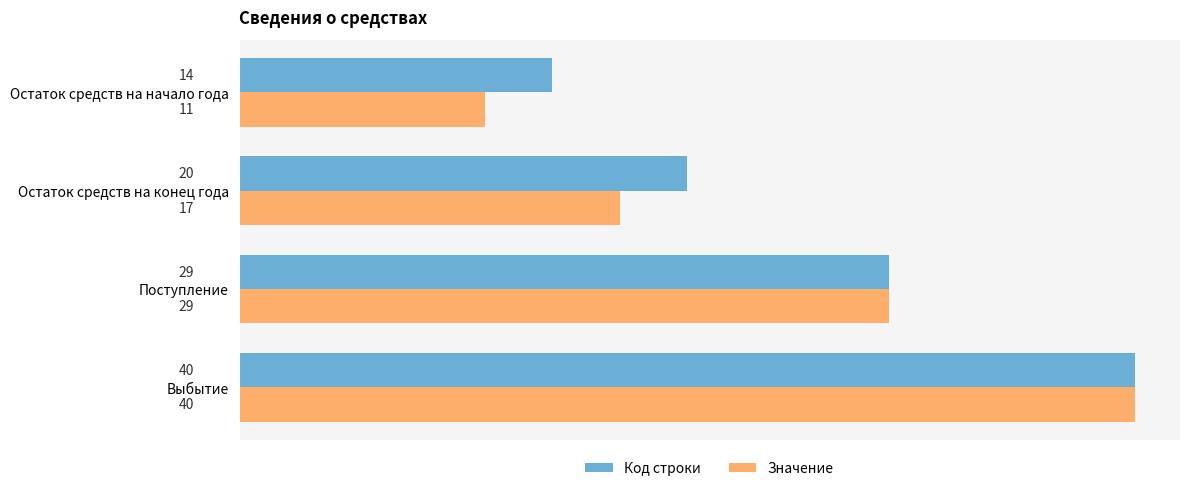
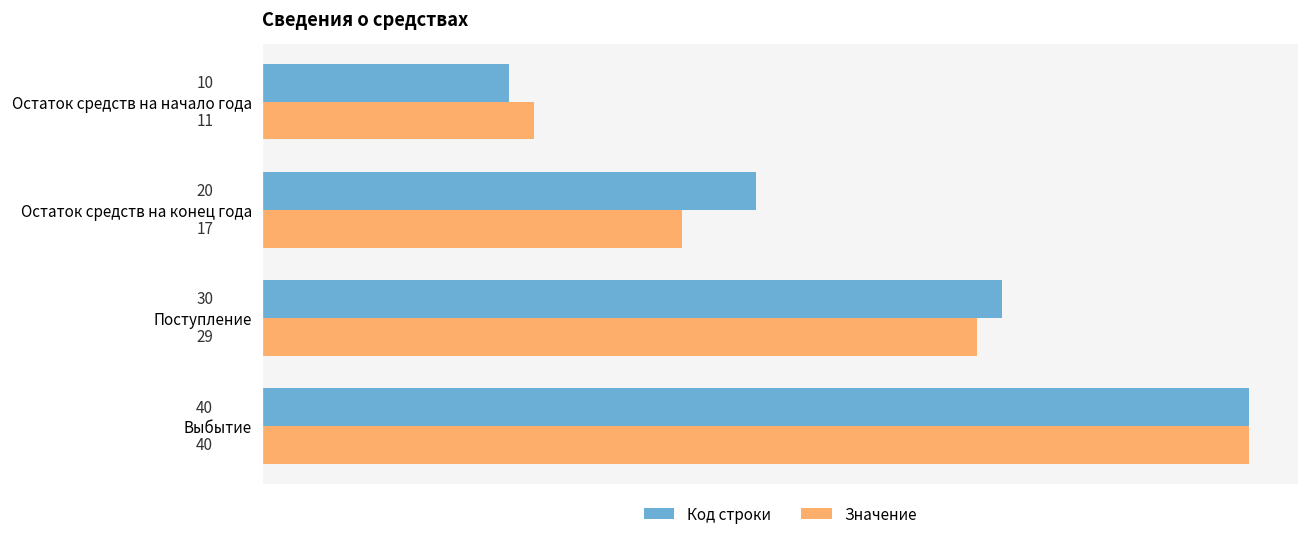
  {
    "Код строки": {
-     "Остаток средств на начало года": 14,
-     "Поступление": 29
+     "Остаток средств на начало года": 10,
+     "Поступление": 30
    }
  }
